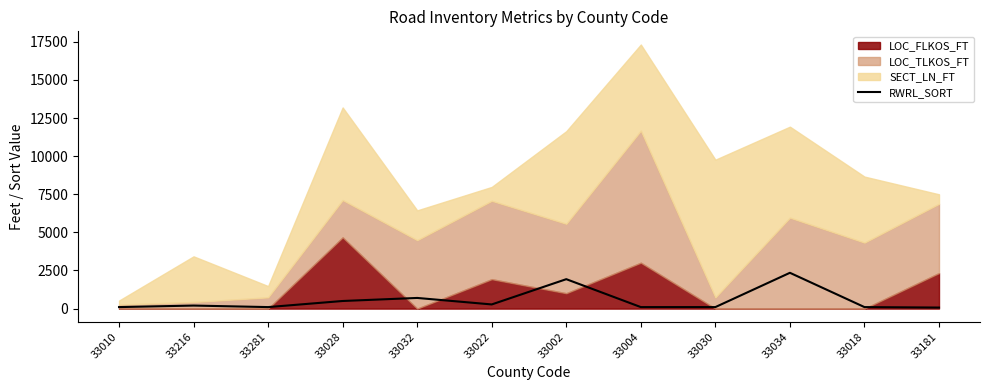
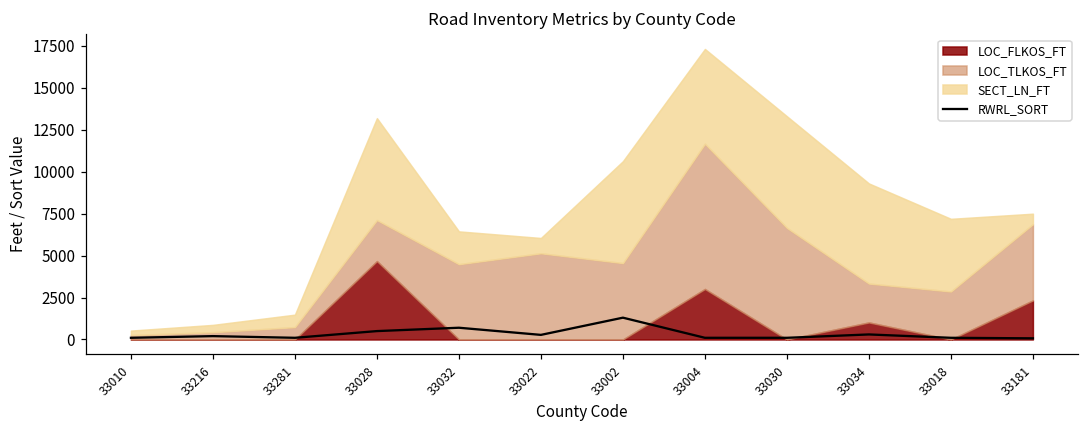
  {
    "RWRL_SORT": {
      "33216": 200,
      "33028": 500,
      "33032": 700,
      "33022": 300,
-     "33002": 1900,
+     "33002": 1300,
      "33004": 100,
-     "33034": 2300,
+     "33034": 300,
      "33181": 100
    },
    "LOC_FLKOS_FT": {
      "33216": 0,
      "33028": 4700,
      "33032": 0,
-     "33022": 1900,
-     "33002": 1000,
+     "33022": 0,
+     "33002": 0,
      "33004": 3000,
-     "33034": 0,
+     "33034": 1000,
      "33181": 2300
    },
    "LOC_TLKOS_FT": {
      "33216": 400,
      "33281": 700,
      "33028": 2400,
      "33032": 4500,
      "33022": 5100,
      "33002": 4600,
      "33004": 8700,
-     "33030": 700,
-     "33034": 6000,
-     "33018": 4300,
+     "33030": 6700,
+     "33034": 2300,
+     "33018": 2900,
      "33181": 4500
    },
    "SECT_LN_FT": {
      "33010": 300,
-     "33216": 3000,
+     "33216": 400,
      "33281": 700,
      "33028": 6100,
      "33032": 2000,
      "33022": 900,
      "33002": 6100,
      "33004": 5600,
-     "33030": 9000,
+     "33030": 6700,
      "33034": 6000,
      "33018": 4300,
      "33181": 600
    }
  }
